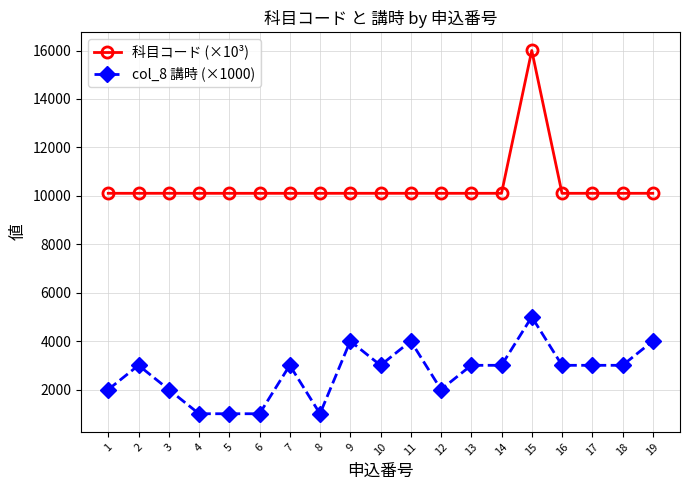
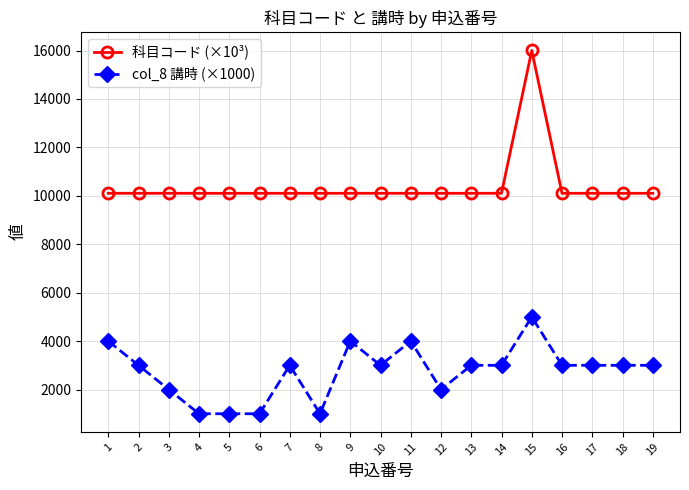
  {
    "科目コード (×10³)": {
      "1": 10100,
      "2": 10100,
      "3": 10100,
      "4": 10100,
      "5": 10100,
      "6": 10100,
      "7": 10100,
      "8": 10100,
      "9": 10100,
      "10": 10100,
      "11": 10100,
      "12": 10100,
      "13": 10100,
      "14": 10100,
      "15": 16000,
      "16": 10100,
      "17": 10100,
      "18": 10100,
      "19": 10100
    },
    "col_8 講時 (×1000)": {
-     "1": 2000,
+     "1": 4000,
      "2": 3000,
      "3": 2000,
      "4": 1000,
      "5": 1000,
      "6": 1000,
      "7": 3000,
      "8": 1000,
      "9": 4000,
      "10": 3000,
      "11": 4000,
      "12": 2000,
      "13": 3000,
      "14": 3000,
      "15": 5000,
      "16": 3000,
      "17": 3000,
      "18": 3000,
-     "19": 4000
+     "19": 3000
    }
  }
